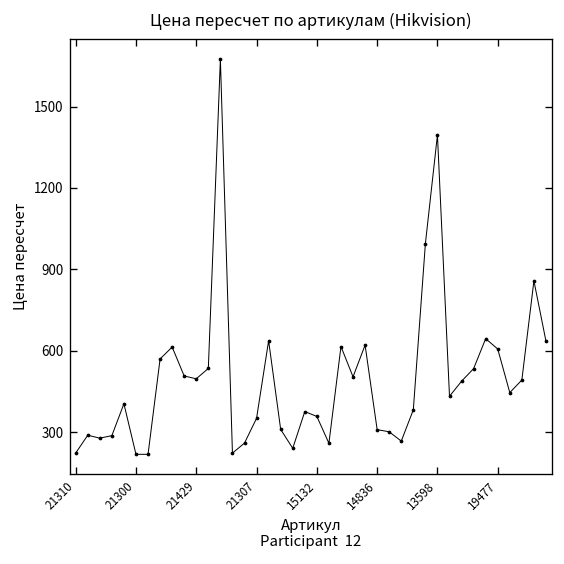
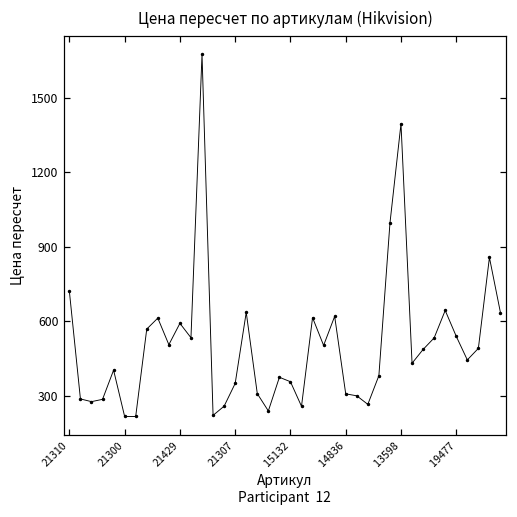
  {
-   "21310": 220,
+   "21310": 720,
    "21300": 220,
-   "21429": 500,
+   "21429": 590,
    "21307": 350,
    "15132": 360,
    "14836": 310,
    "13598": 1400,
-   "19477": 610
+   "19477": 540
  }
